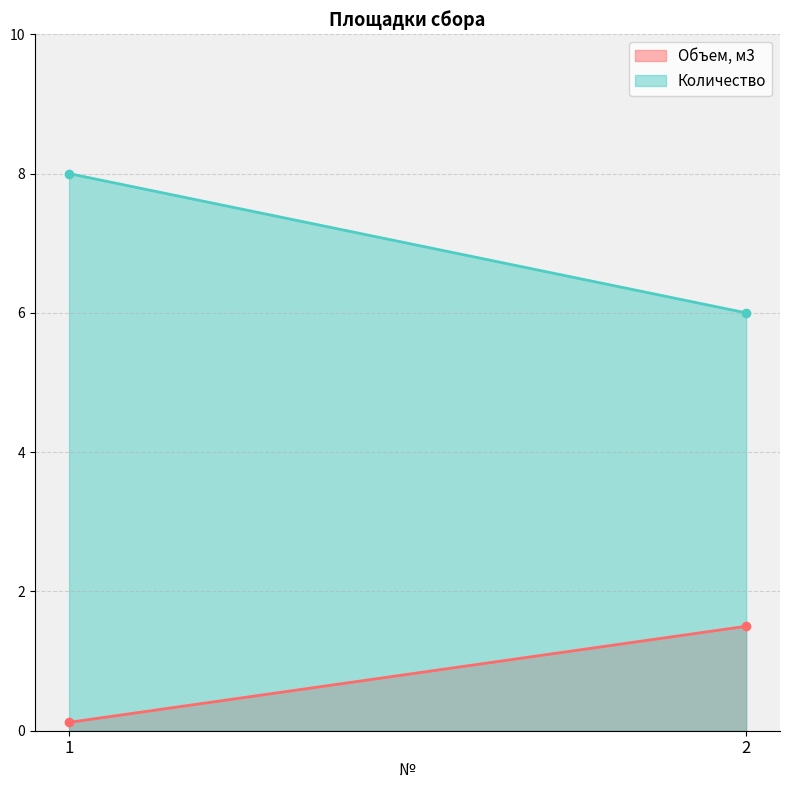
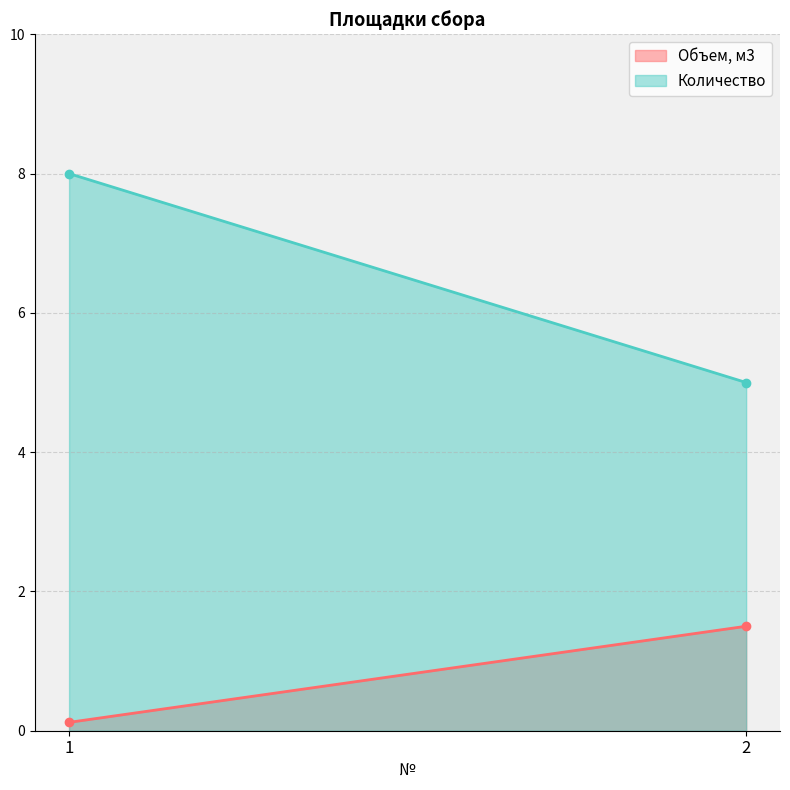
  {
    "Объем, м3": {
      "1": 0.1,
      "2": 1.5
    },
    "Количество": {
      "1": 8,
-     "2": 6
+     "2": 5
    }
  }
